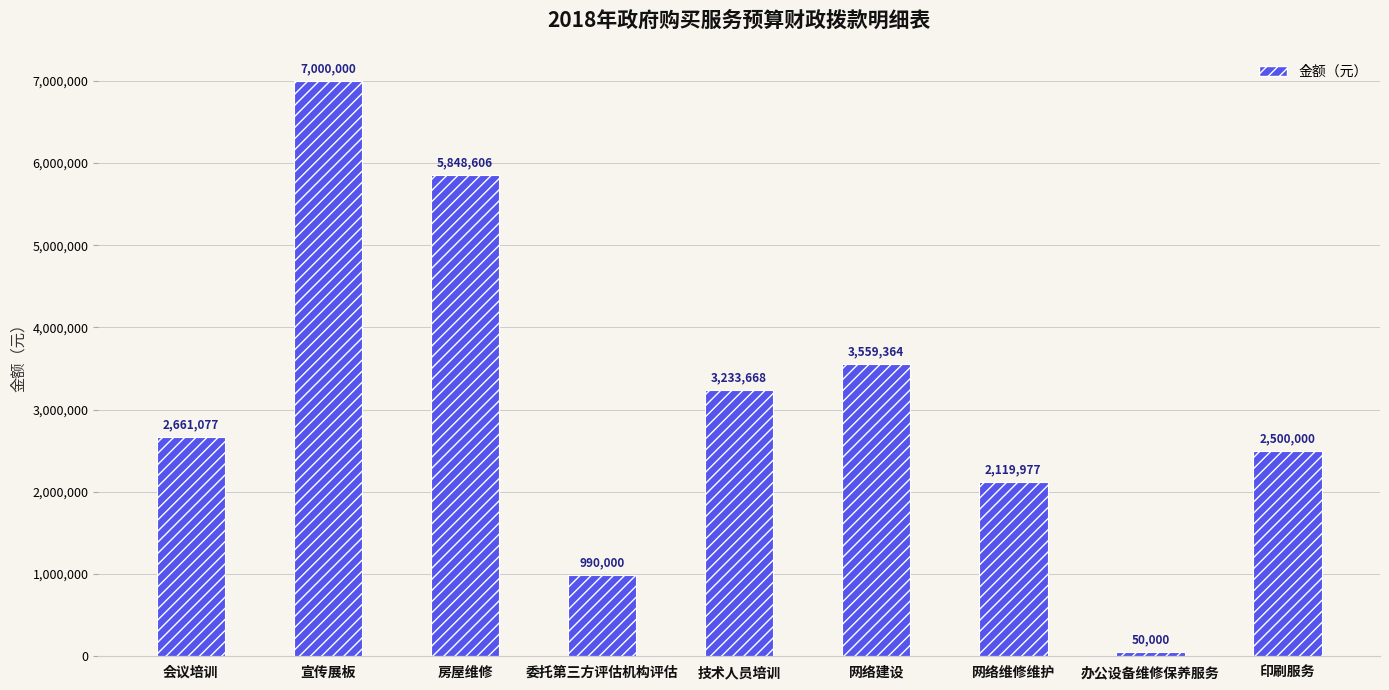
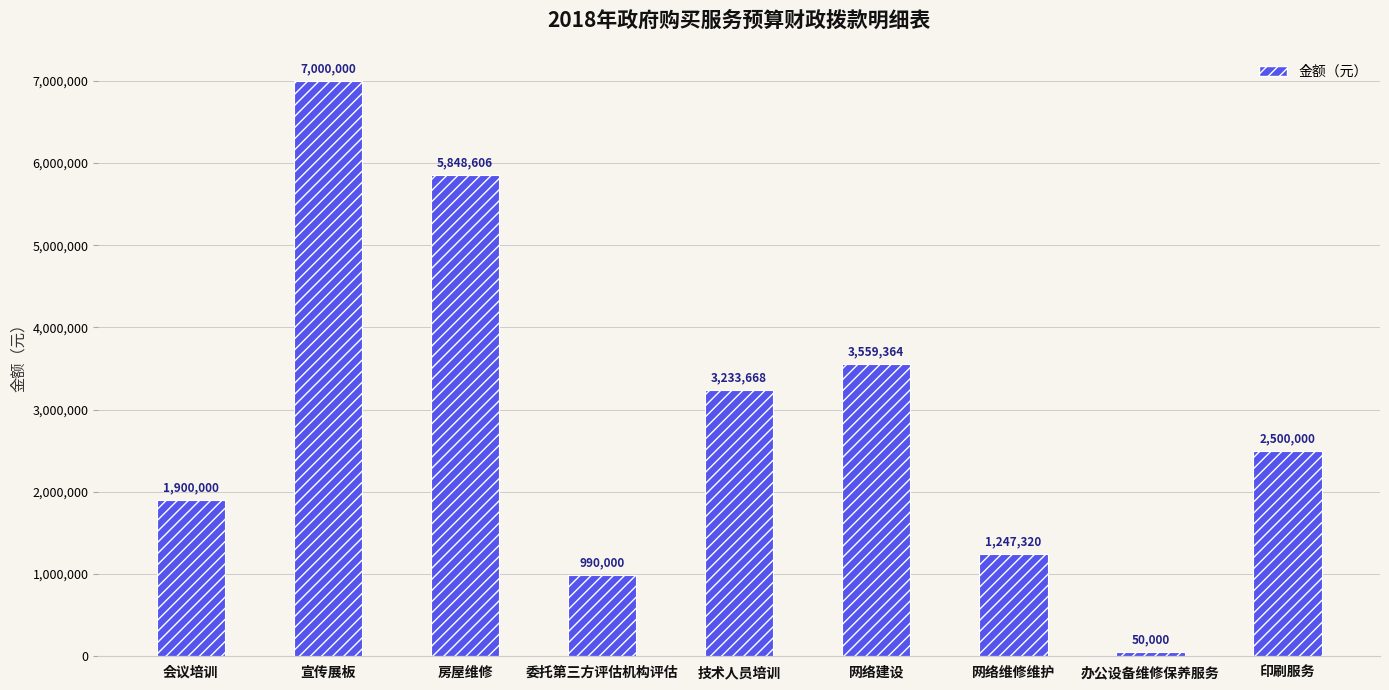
  {
-   "会议培训": "2,661,077",
+   "会议培训": "1,900,000",
    "宣传展板": "7,000,000",
    "房屋维修": "5,848,606",
    "委托第三方评估机构评估": "990,000",
    "技术人员培训": "3,233,668",
    "网络建设": "3,559,364",
-   "网络维修维护": "2,119,977",
+   "网络维修维护": "1,247,320",
    "办公设备维修保养服务": "50,000",
    "印刷服务": "2,500,000"
  }
